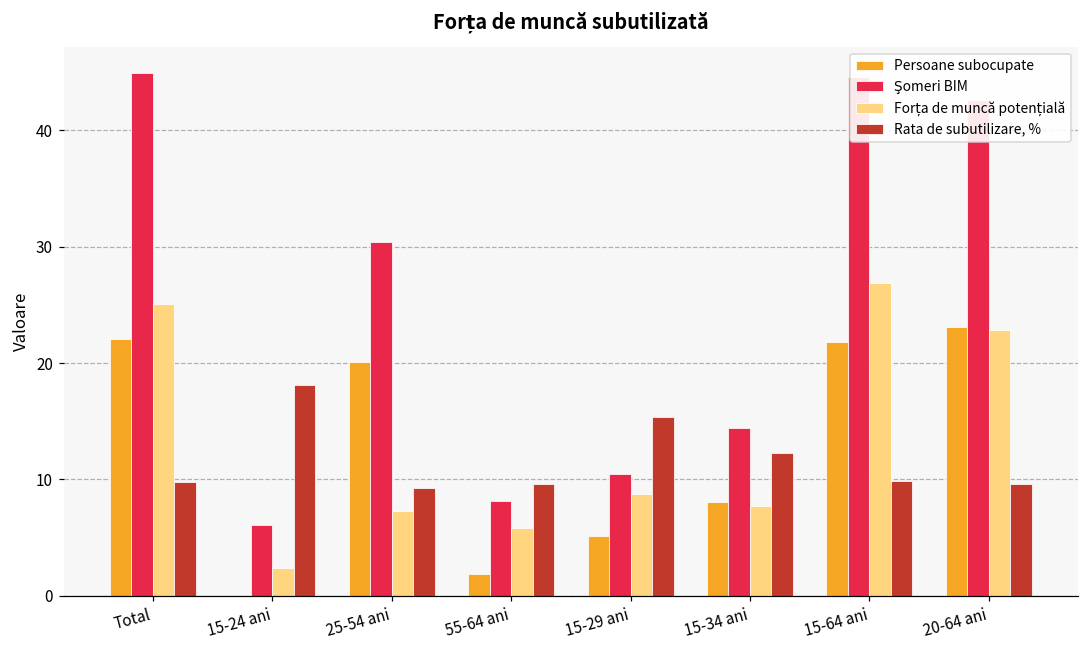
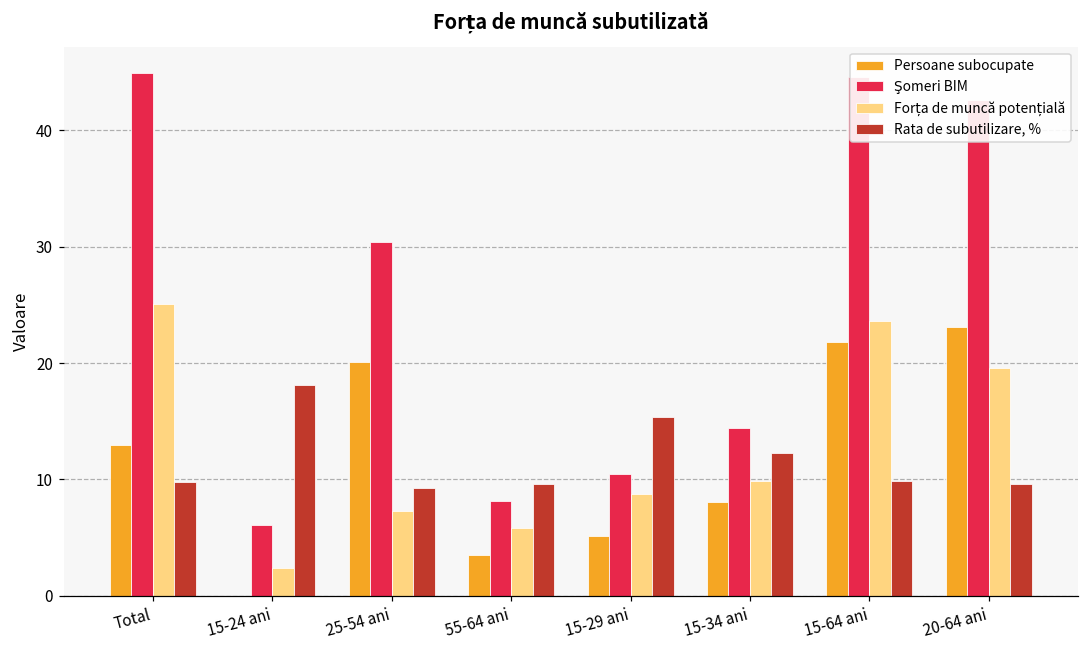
  {
    "Persoane subocupate": {
-     "Total": 22.0,
+     "Total": 13.0,
      "15-24 ani": 0.0,
      "25-54 ani": 20.1,
-     "55-64 ani": 1.8,
+     "55-64 ani": 3.5,
      "15-29 ani": 5.2,
      "15-34 ani": 8.1,
      "15-64 ani": 21.8,
      "20-64 ani": 23.1
    },
    "Forța de muncă potențială": {
      "Total": 25.1,
      "15-24 ani": 2.3,
      "25-54 ani": 7.3,
      "55-64 ani": 5.8,
      "15-29 ani": 8.8,
-     "15-34 ani": 7.7,
-     "15-64 ani": 26.9,
-     "20-64 ani": 22.9
+     "15-34 ani": 9.9,
+     "15-64 ani": 23.6,
+     "20-64 ani": 19.6
    }
  }
